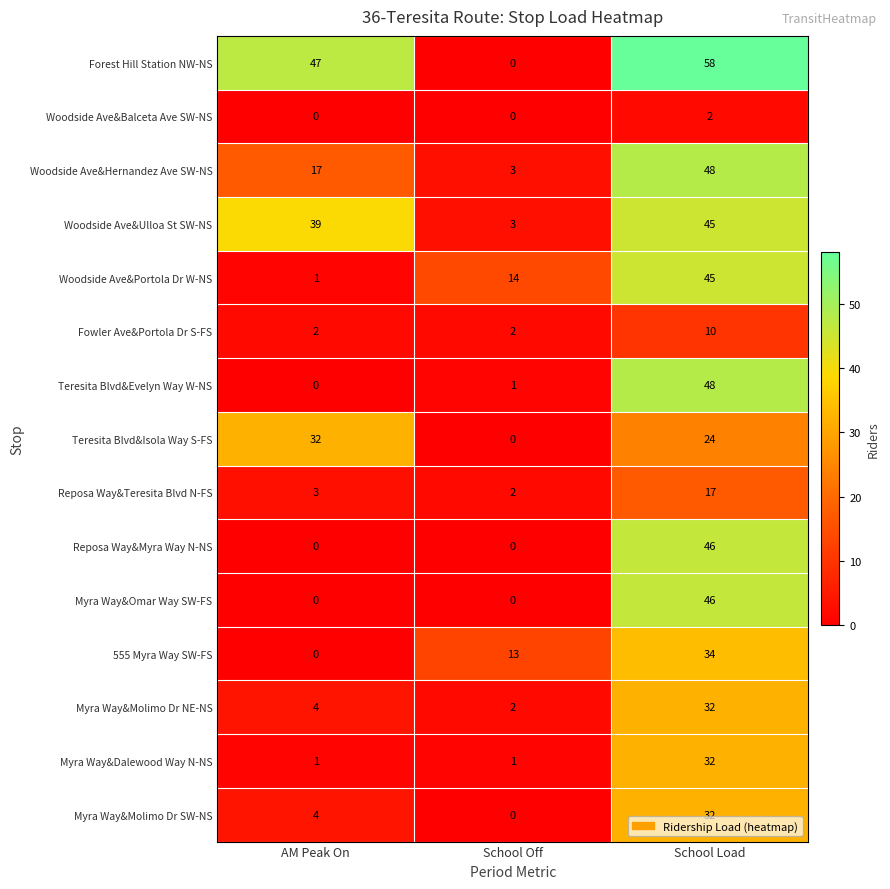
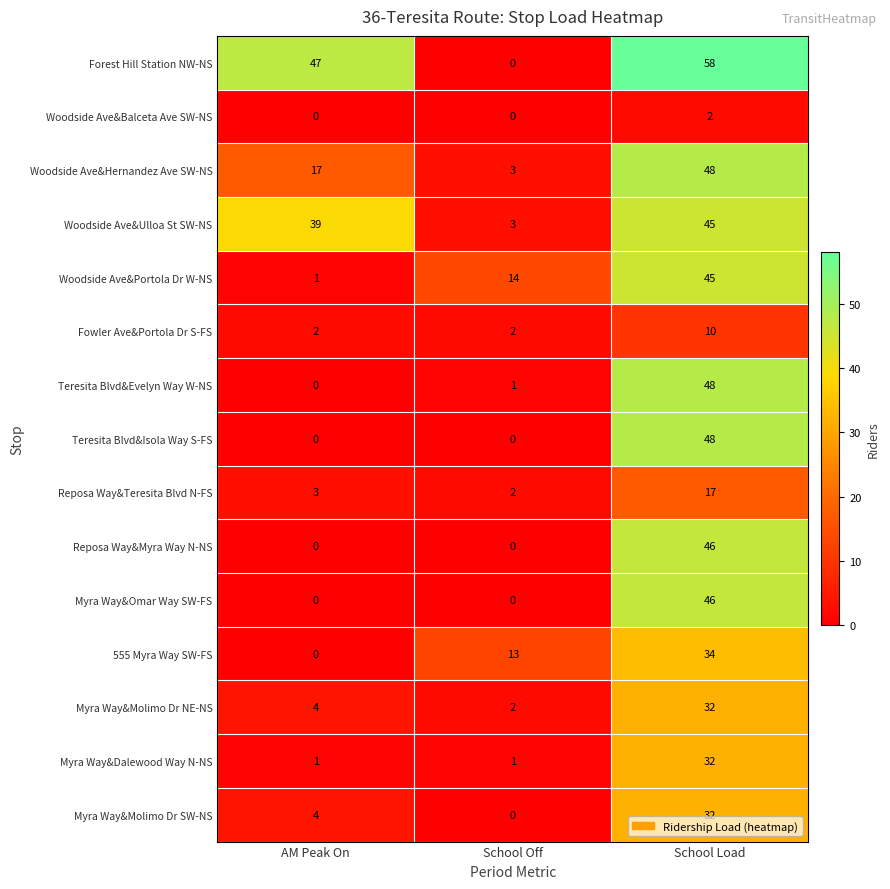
  {
    "Forest Hill Station NW-NS": {
      "AM Peak On": 47,
      "School Off": 0,
      "School Load": 58
    },
    "Woodside Ave&Balceta Ave SW-NS": {
      "AM Peak On": 0,
      "School Off": 0,
      "School Load": 2
    },
    "Woodside Ave&Hernandez Ave SW-NS": {
      "AM Peak On": 17,
      "School Off": 3,
      "School Load": 48
    },
    "Woodside Ave&Ulloa St SW-NS": {
      "AM Peak On": 39,
      "School Off": 3,
      "School Load": 45
    },
    "Woodside Ave&Portola Dr W-NS": {
      "AM Peak On": 1,
      "School Off": 14,
      "School Load": 45
    },
    "Fowler Ave&Portola Dr S-FS": {
      "AM Peak On": 2,
      "School Off": 2,
      "School Load": 10
    },
    "Teresita Blvd&Evelyn Way W-NS": {
      "AM Peak On": 0,
      "School Off": 1,
      "School Load": 48
    },
    "Teresita Blvd&Isola Way S-FS": {
-     "AM Peak On": 32,
+     "AM Peak On": 0,
      "School Off": 0,
-     "School Load": 24
+     "School Load": 48
    },
    "Reposa Way&Teresita Blvd N-FS": {
      "AM Peak On": 3,
      "School Off": 2,
      "School Load": 17
    },
    "Reposa Way&Myra Way N-NS": {
      "AM Peak On": 0,
      "School Off": 0,
      "School Load": 46
    },
    "Myra Way&Omar Way SW-FS": {
      "AM Peak On": 0,
      "School Off": 0,
      "School Load": 46
    },
    "555 Myra Way SW-FS": {
      "AM Peak On": 0,
      "School Off": 13,
      "School Load": 34
    },
    "Myra Way&Molimo Dr NE-NS": {
      "AM Peak On": 4,
      "School Off": 2,
      "School Load": 32
    },
    "Myra Way&Dalewood Way N-NS": {
      "AM Peak On": 1,
      "School Off": 1,
      "School Load": 32
    },
    "Myra Way&Molimo Dr SW-NS": {
      "AM Peak On": 4,
      "School Off": 0
    }
  }
